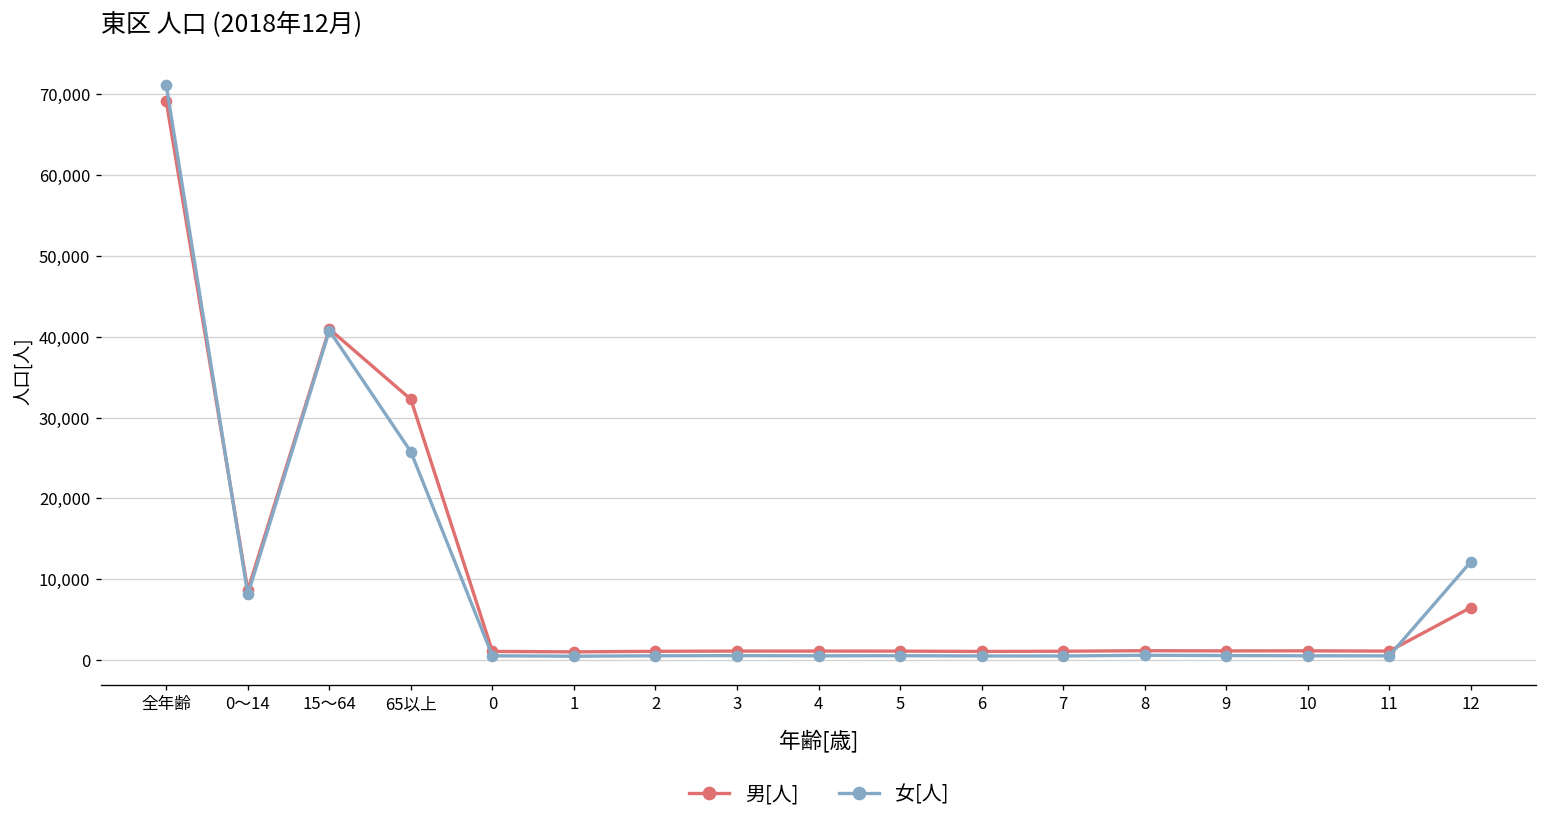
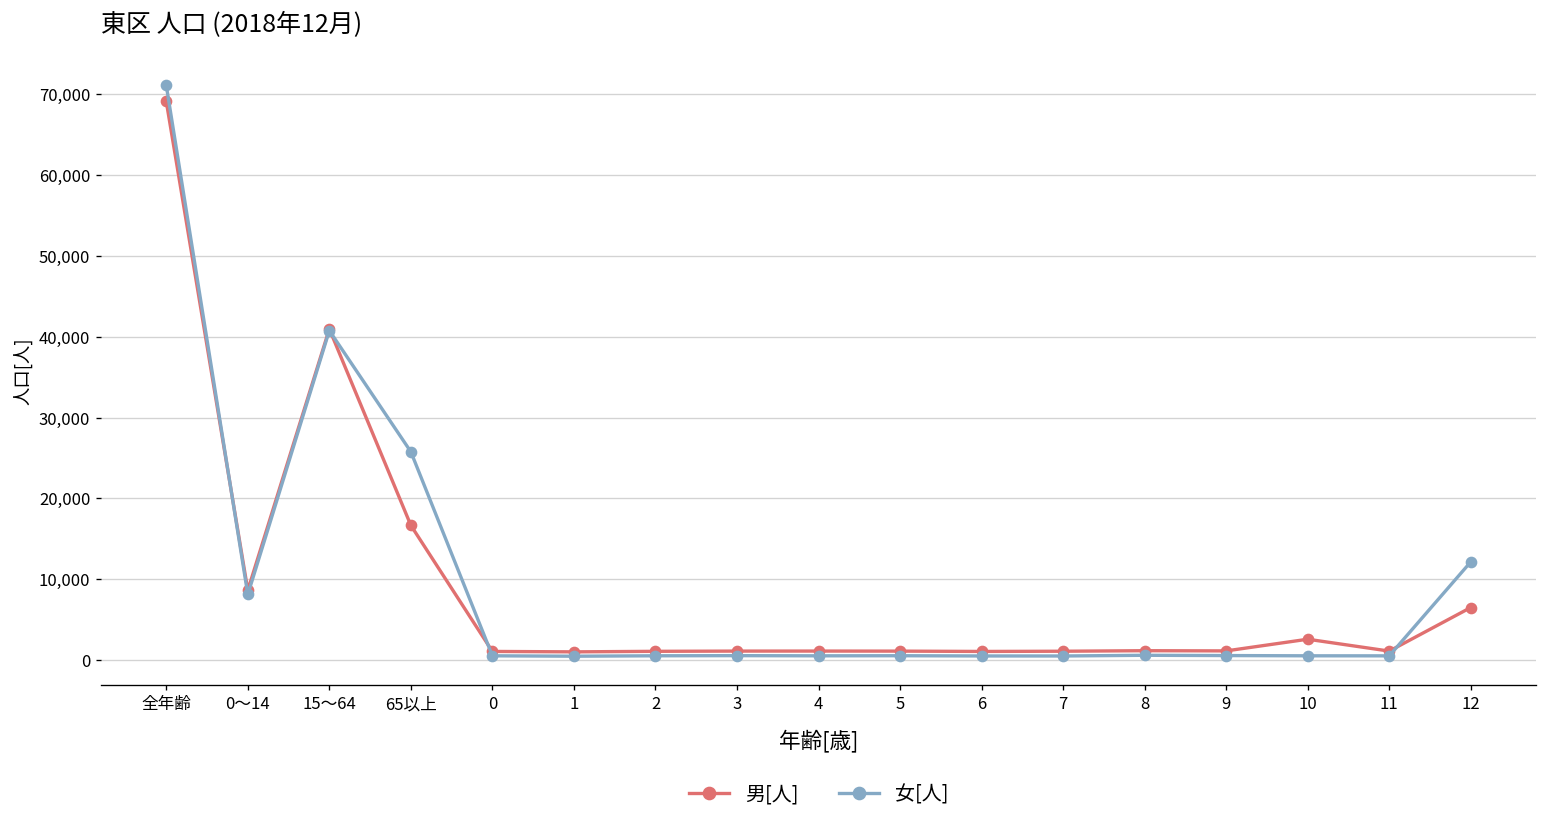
  {
    "男[人]": {
      "全年齢": "69,000",
      "0～14": "9,000",
-     "65以上": "32,000",
+     "65以上": "17,000",
      "0": "1,000",
      "1": "1,000",
      "2": "1,000",
      "3": "1,000",
      "4": "1,000",
      "5": "1,000",
      "6": "1,000",
      "7": "1,000",
      "8": "1,000",
      "9": "1,000",
-     "10": "1,000",
+     "10": "3,000",
      "11": "1,000",
      "12": "7,000"
    },
    "女[人]": {
      "全年齢": "71,000",
      "0～14": "8,000",
      "65以上": "26,000",
      "0": "1,000",
      "1": "0",
      "2": "1,000",
      "3": "1,000",
      "4": "1,000",
      "5": "1,000",
      "6": "1,000",
      "7": "1,000",
      "8": "1,000",
      "9": "1,000",
      "10": "1,000",
      "11": "1,000",
      "12": "12,000"
    }
  }
